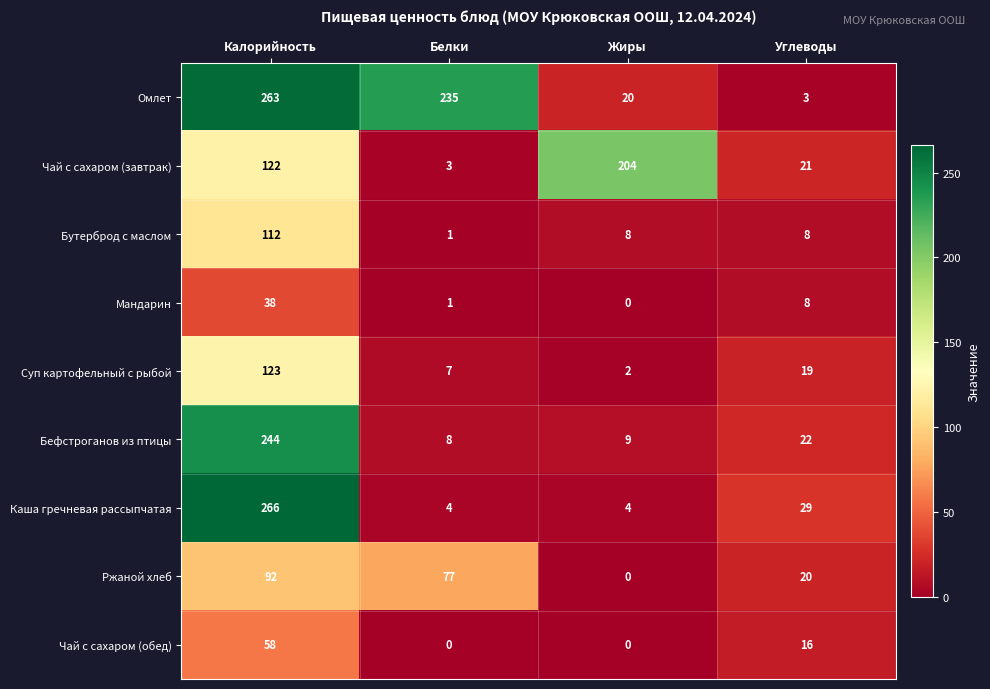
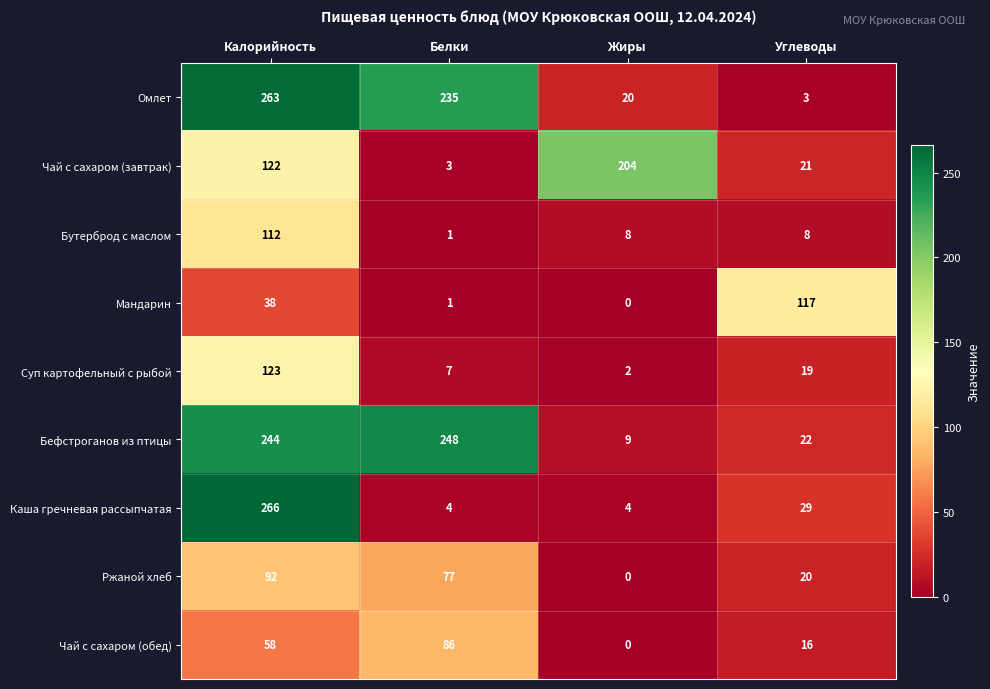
  {
    "Омлет": {
      "Калорийность": 263,
      "Белки": 235,
      "Жиры": 20,
      "Углеводы": 3
    },
    "Чай с сахаром (завтрак)": {
      "Калорийность": 122,
      "Белки": 3,
      "Жиры": 204,
      "Углеводы": 21
    },
    "Бутерброд с маслом": {
      "Калорийность": 112,
      "Белки": 1,
      "Жиры": 8,
      "Углеводы": 8
    },
    "Мандарин": {
      "Калорийность": 38,
      "Белки": 1,
      "Жиры": 0,
-     "Углеводы": 8
+     "Углеводы": 117
    },
    "Суп картофельный с рыбой": {
      "Калорийность": 123,
      "Белки": 7,
      "Жиры": 2,
      "Углеводы": 19
    },
    "Бефстроганов из птицы": {
      "Калорийность": 244,
-     "Белки": 8,
+     "Белки": 248,
      "Жиры": 9,
      "Углеводы": 22
    },
    "Каша гречневая рассыпчатая": {
      "Калорийность": 266,
      "Белки": 4,
      "Жиры": 4,
      "Углеводы": 29
    },
    "Ржаной хлеб": {
      "Калорийность": 92,
      "Белки": 77,
      "Жиры": 0,
      "Углеводы": 20
    },
    "Чай с сахаром (обед)": {
      "Калорийность": 58,
-     "Белки": 0,
+     "Белки": 86,
      "Жиры": 0,
      "Углеводы": 16
    }
  }
